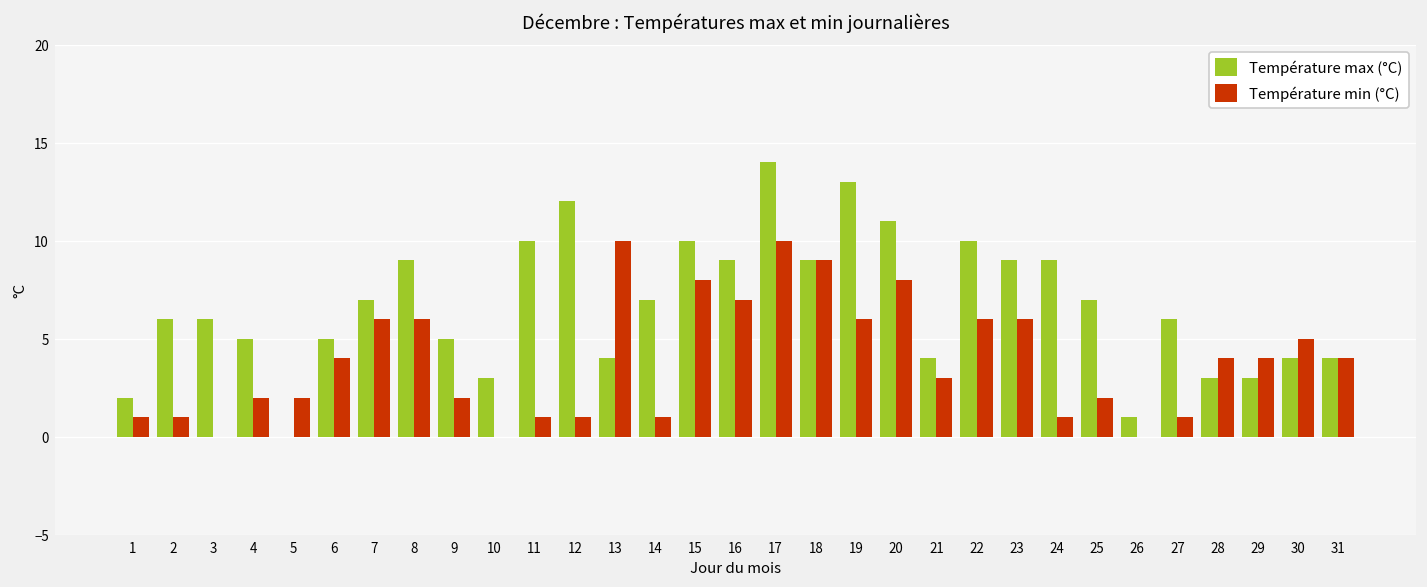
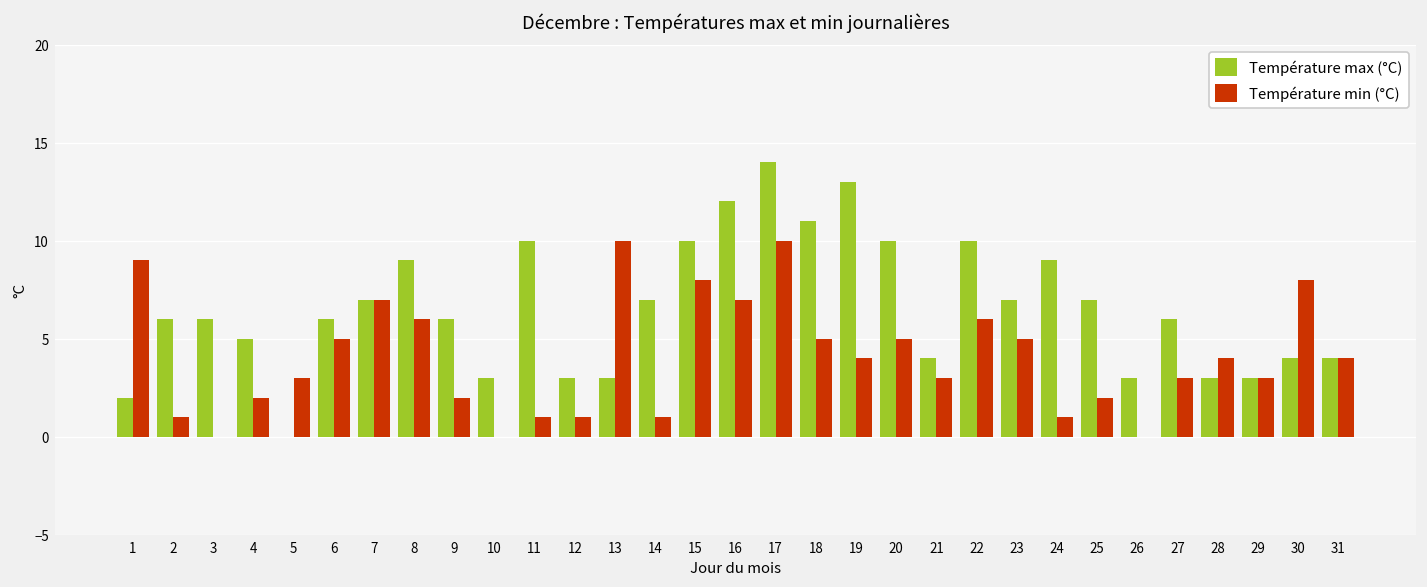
  {
    "Température max (°C)": {
      "1": 2,
      "2": 6,
      "3": 6,
      "4": 5,
      "5": 0,
-     "6": 5,
+     "6": 6,
      "7": 7,
      "8": 9,
-     "9": 5,
+     "9": 6,
      "10": 3,
      "11": 10,
-     "12": 12,
-     "13": 4,
+     "12": 3,
+     "13": 3,
      "14": 7,
      "15": 10,
-     "16": 9,
+     "16": 12,
      "17": 14,
-     "18": 9,
+     "18": 11,
      "19": 13,
-     "20": 11,
+     "20": 10,
      "21": 4,
      "22": 10,
-     "23": 9,
+     "23": 7,
      "24": 9,
      "25": 7,
-     "26": 1,
+     "26": 3,
      "27": 6,
      "28": 3,
      "29": 3,
      "30": 4,
      "31": 4
    },
    "Température min (°C)": {
-     "1": 1,
+     "1": 9,
      "2": 1,
      "3": 0,
      "4": 2,
-     "5": 2,
-     "6": 4,
-     "7": 6,
+     "5": 3,
+     "6": 5,
+     "7": 7,
      "8": 6,
      "9": 2,
      "10": 0,
      "11": 1,
      "12": 1,
      "13": 10,
      "14": 1,
      "15": 8,
      "16": 7,
      "17": 10,
-     "18": 9,
-     "19": 6,
-     "20": 8,
+     "18": 5,
+     "19": 4,
+     "20": 5,
      "21": 3,
      "22": 6,
-     "23": 6,
+     "23": 5,
      "24": 1,
      "25": 2,
      "26": 0,
-     "27": 1,
+     "27": 3,
      "28": 4,
-     "29": 4,
-     "30": 5,
+     "29": 3,
+     "30": 8,
      "31": 4
    }
  }
